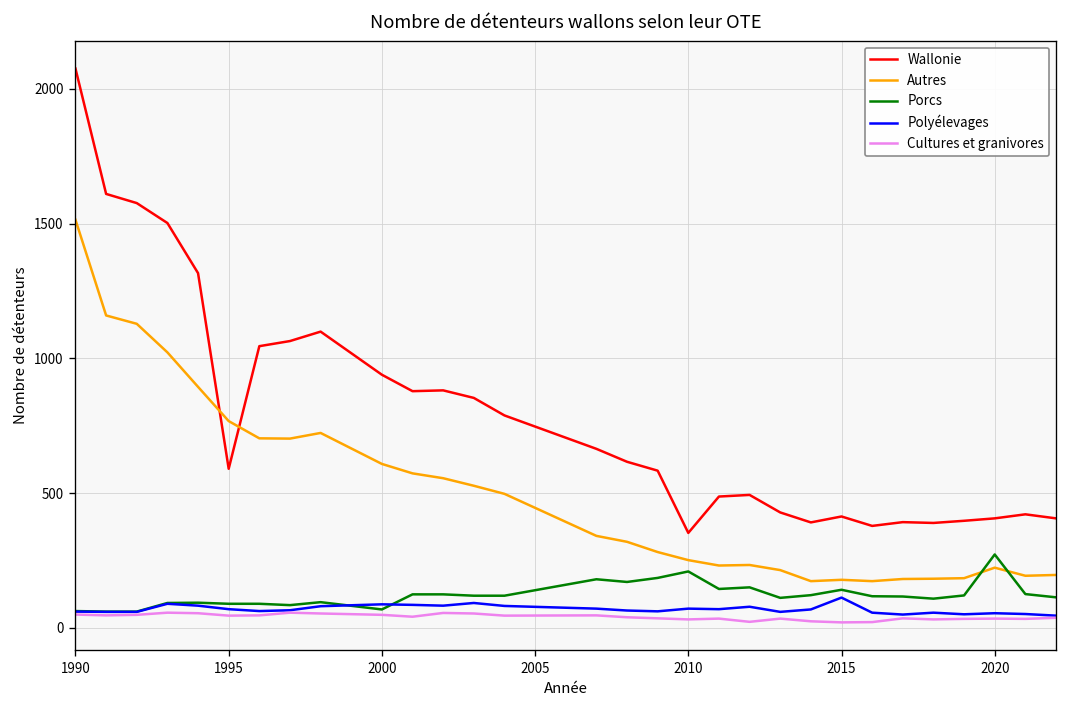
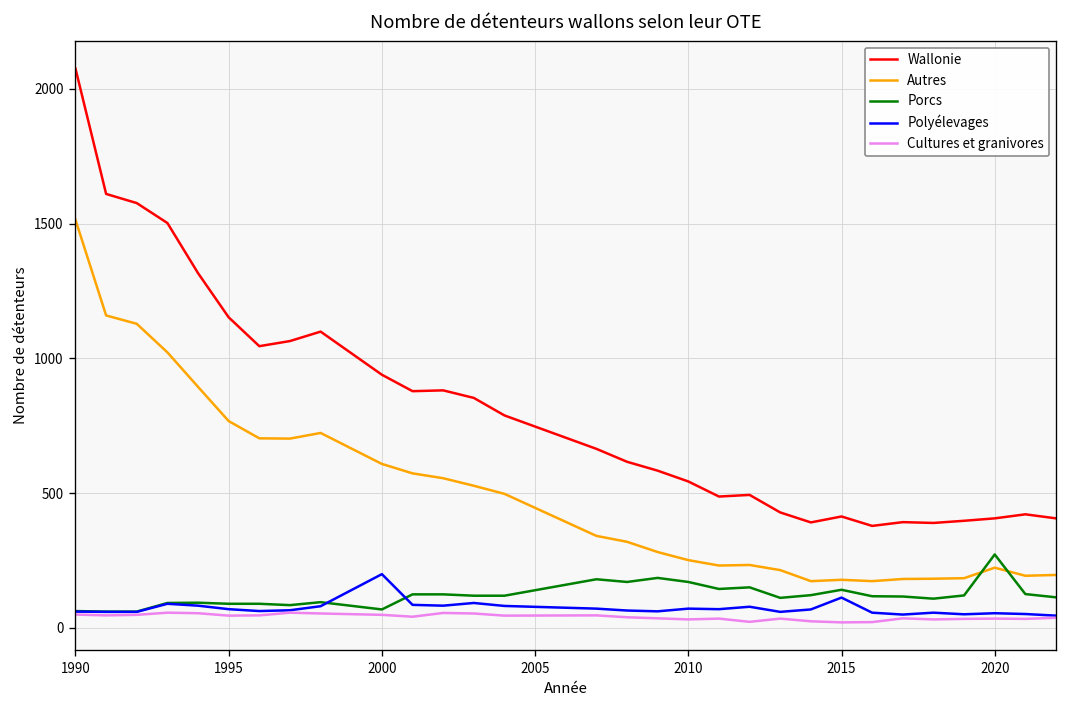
  {
    "Wallonie": {
      "1990": 2080,
-     "1995": 590,
+     "1995": 1150,
      "2000": 940,
-     "2010": 350,
+     "2010": 540,
      "2015": 410,
      "2020": 410
    },
    "Autres": {
      "1990": 1510,
      "1995": 770,
      "2000": 610,
      "2010": 250,
      "2015": 180,
      "2020": 220
    },
    "Porcs": {
      "1995": 90,
      "2000": 70,
-     "2010": 210,
+     "2010": 170,
      "2015": 140,
      "2020": 270
    },
    "Polyélevages": {
      "1995": 70,
-     "2000": 90,
+     "2000": 200,
      "2010": 70,
      "2015": 110,
      "2020": 50
    },
    "Cultures et granivores": {
      "1995": 50,
      "2000": 50,
      "2010": 30,
      "2015": 20,
      "2020": 30
    }
  }
